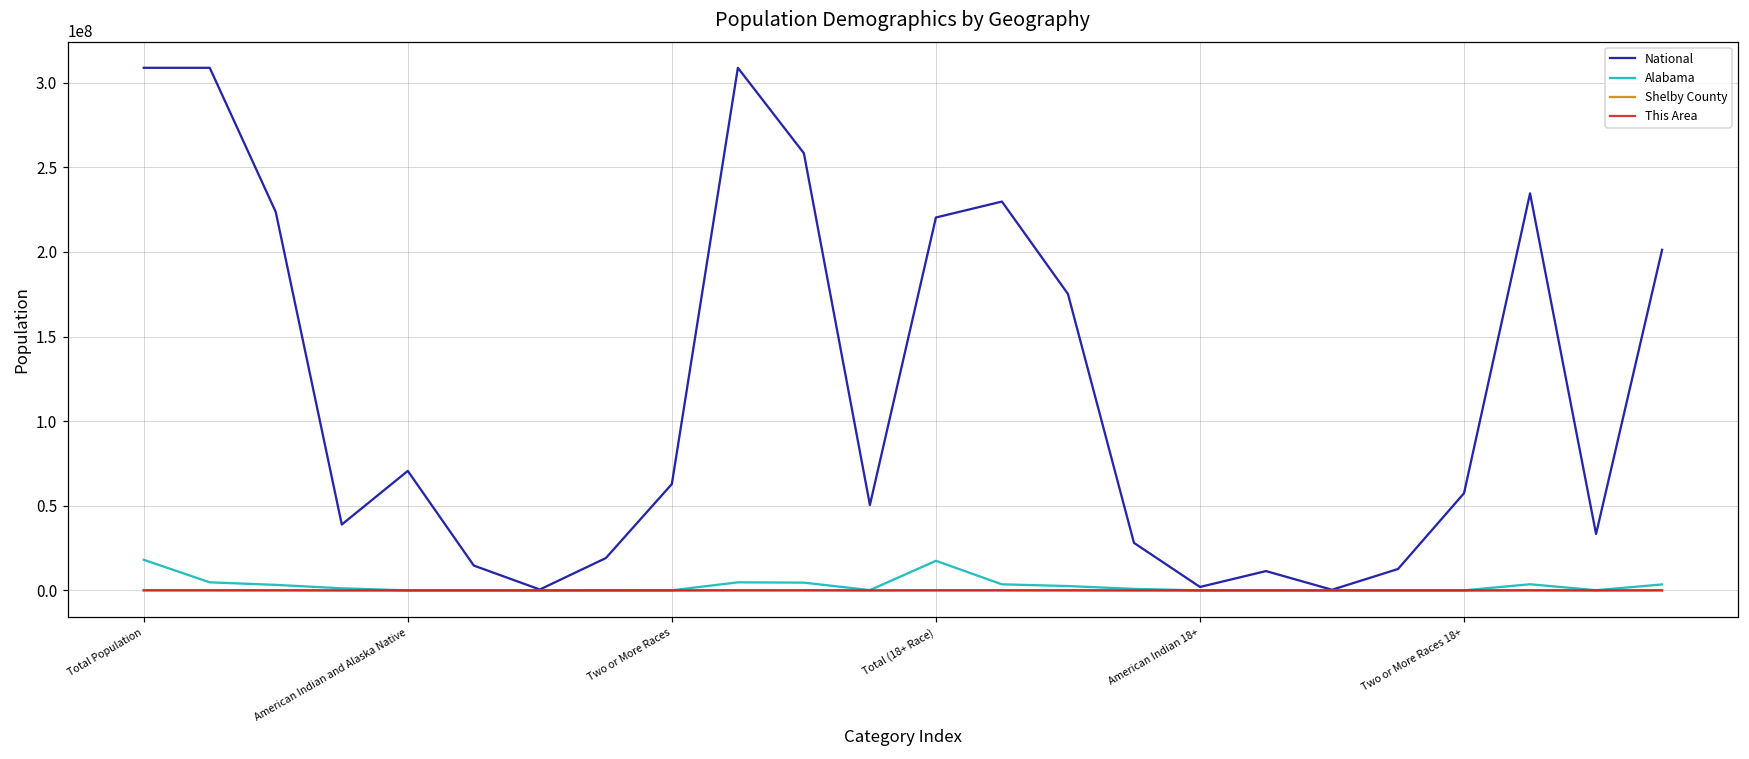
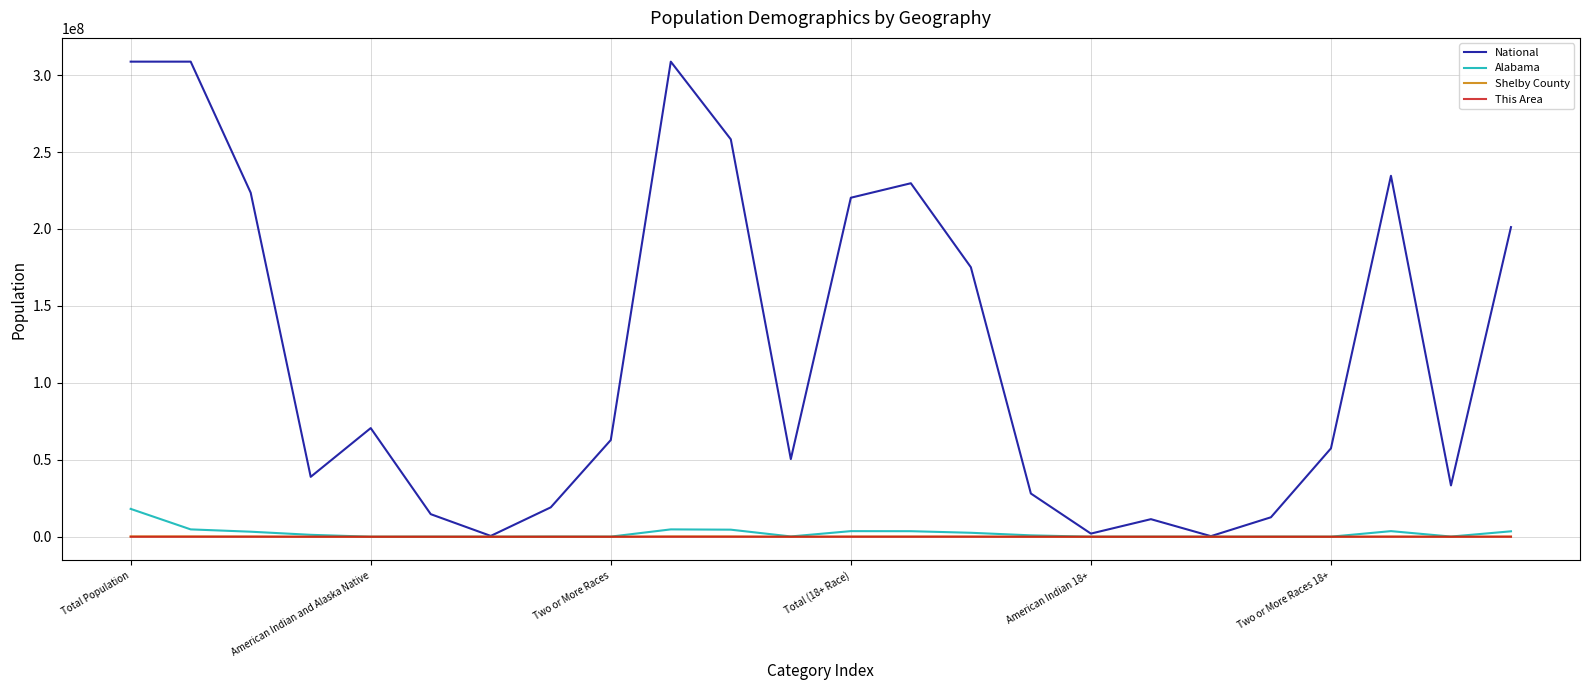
  {
    "National": {
      "Total Population": 309000000,
      "American Indian and Alaska Native": 71000000,
      "Two or More Races": 63000000,
      "Total (18+ Race)": 220000000,
      "American Indian 18+": 2000000,
      "Two or More Races 18+": 57000000
    },
    "Alabama": {
      "Total Population": 18000000,
-     "Total (18+ Race)": 17000000
+     "Total (18+ Race)": 4000000
    }
  }
